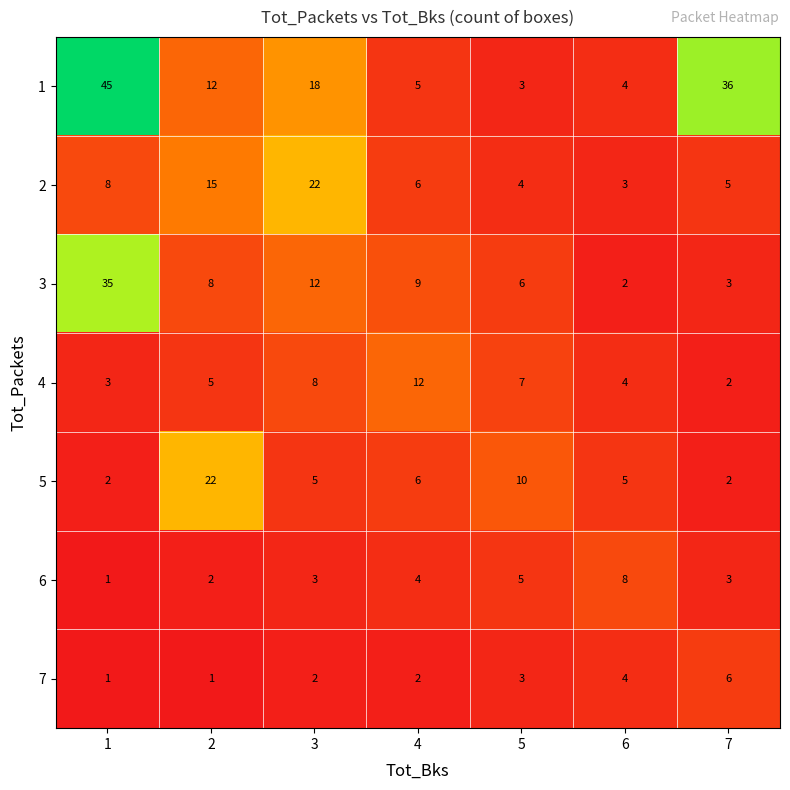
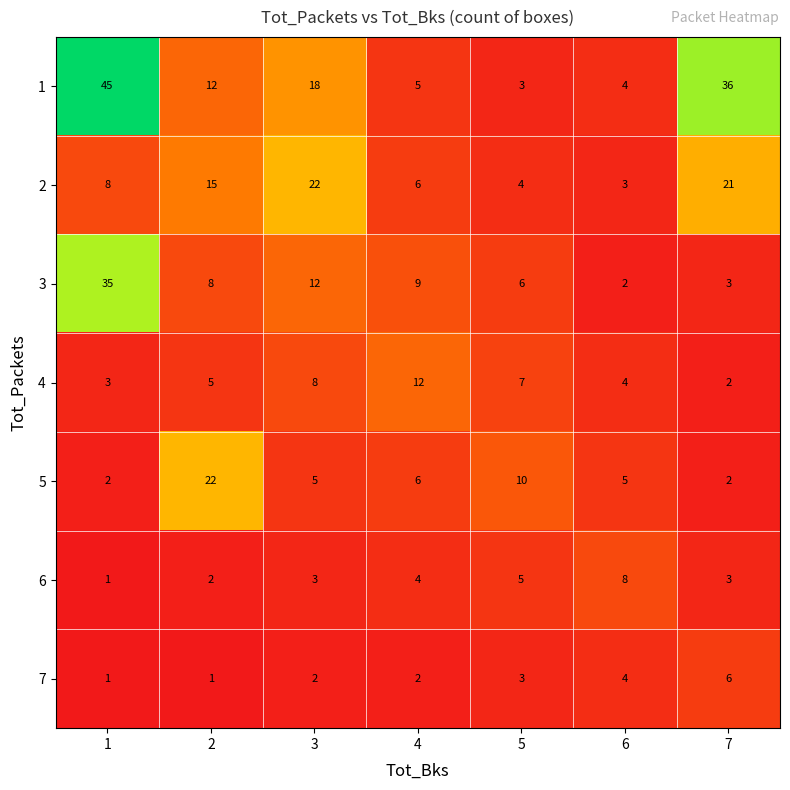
  {
    "1": {
      "1": 45,
      "2": 12,
      "3": 18,
      "4": 5,
      "5": 3,
      "6": 4,
      "7": 36
    },
    "2": {
      "1": 8,
      "2": 15,
      "3": 22,
      "4": 6,
      "5": 4,
      "6": 3,
-     "7": 5
+     "7": 21
    },
    "3": {
      "1": 35,
      "2": 8,
      "3": 12,
      "4": 9,
      "5": 6,
      "6": 2,
      "7": 3
    },
    "4": {
      "1": 3,
      "2": 5,
      "3": 8,
      "4": 12,
      "5": 7,
      "6": 4,
      "7": 2
    },
    "5": {
      "1": 2,
      "2": 22,
      "3": 5,
      "4": 6,
      "5": 10,
      "6": 5,
      "7": 2
    },
    "6": {
      "1": 1,
      "2": 2,
      "3": 3,
      "4": 4,
      "5": 5,
      "6": 8,
      "7": 3
    },
    "7": {
      "1": 1,
      "2": 1,
      "3": 2,
      "4": 2,
      "5": 3,
      "6": 4,
      "7": 6
    }
  }
